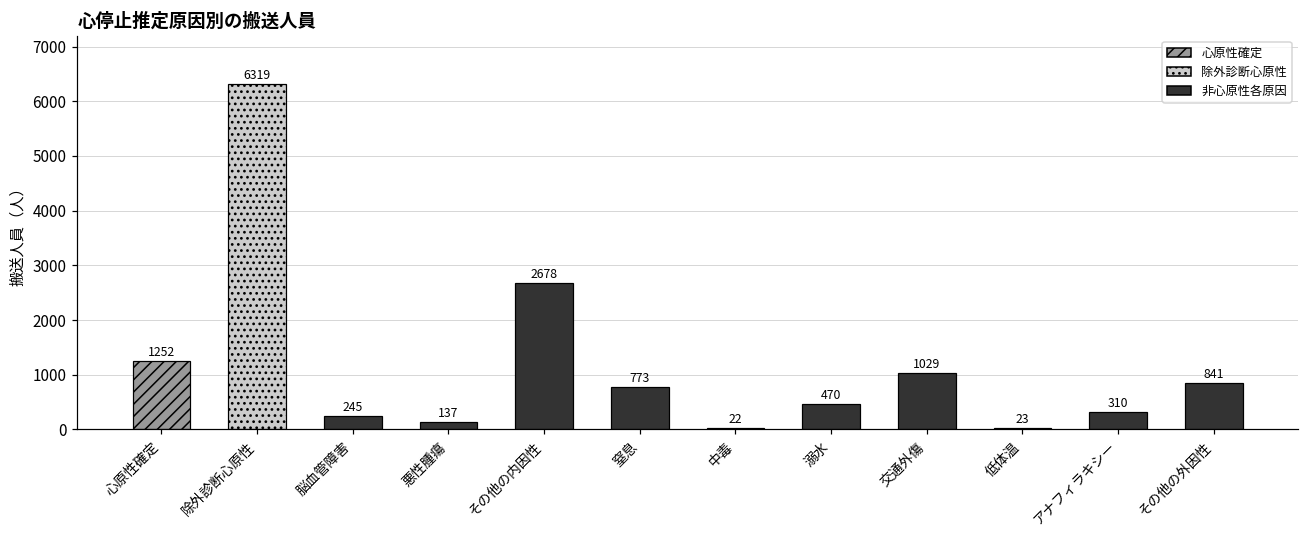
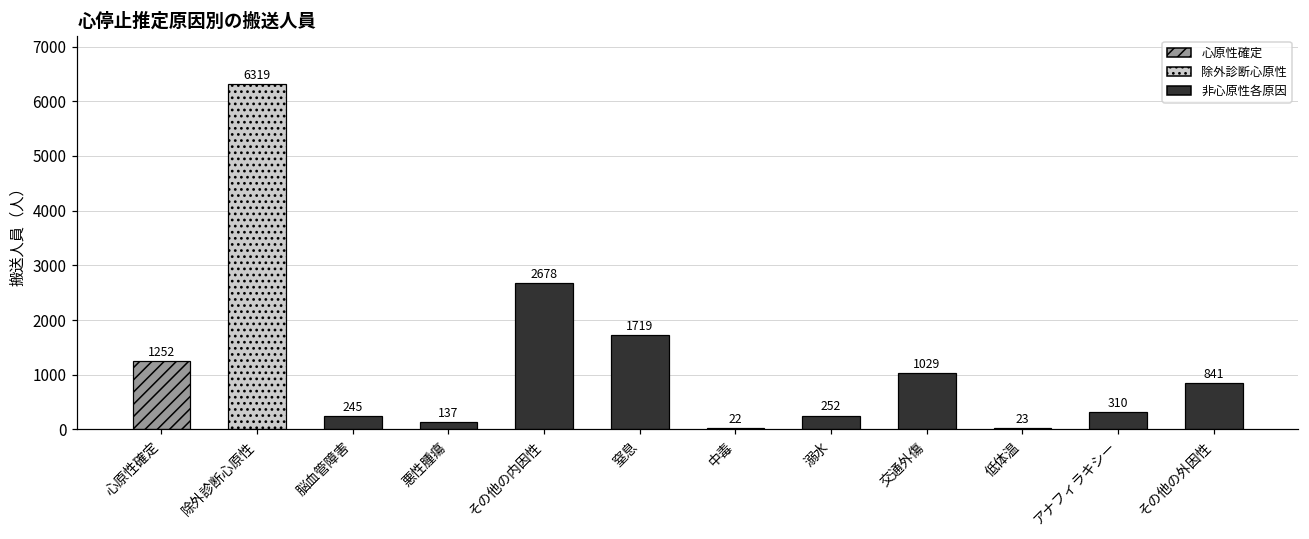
  {
    "心原性確定": 1252,
    "除外診断心原性": 6319,
    "脳血管障害": 245,
    "悪性腫瘍": 137,
    "その他の内因性": 2678,
-   "窒息": 773,
+   "窒息": 1719,
    "中毒": 22,
-   "溺水": 470,
+   "溺水": 252,
    "交通外傷": 1029,
    "低体温": 23,
    "アナフィラキシー": 310,
    "その他の外因性": 841
  }
